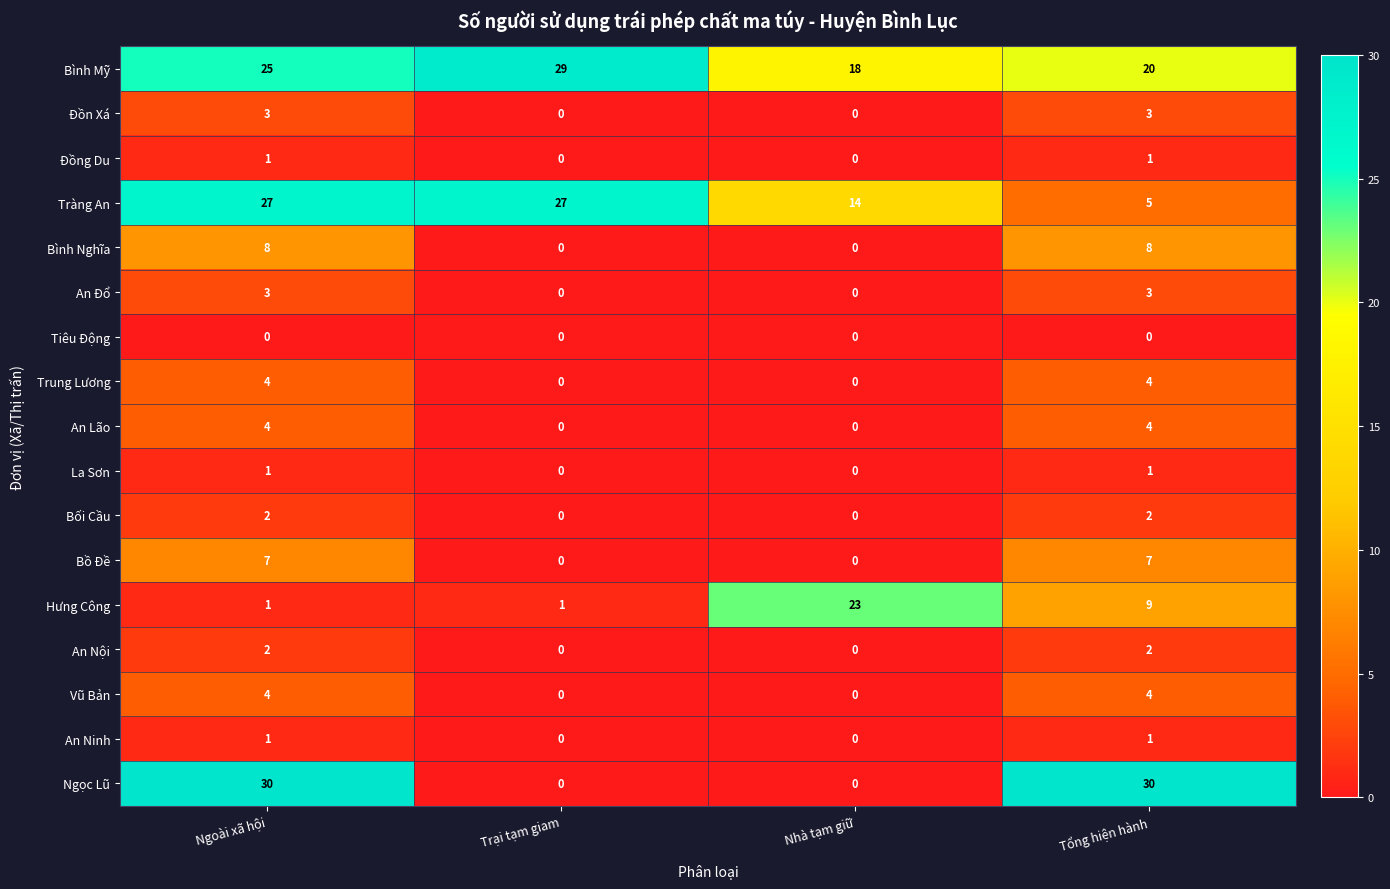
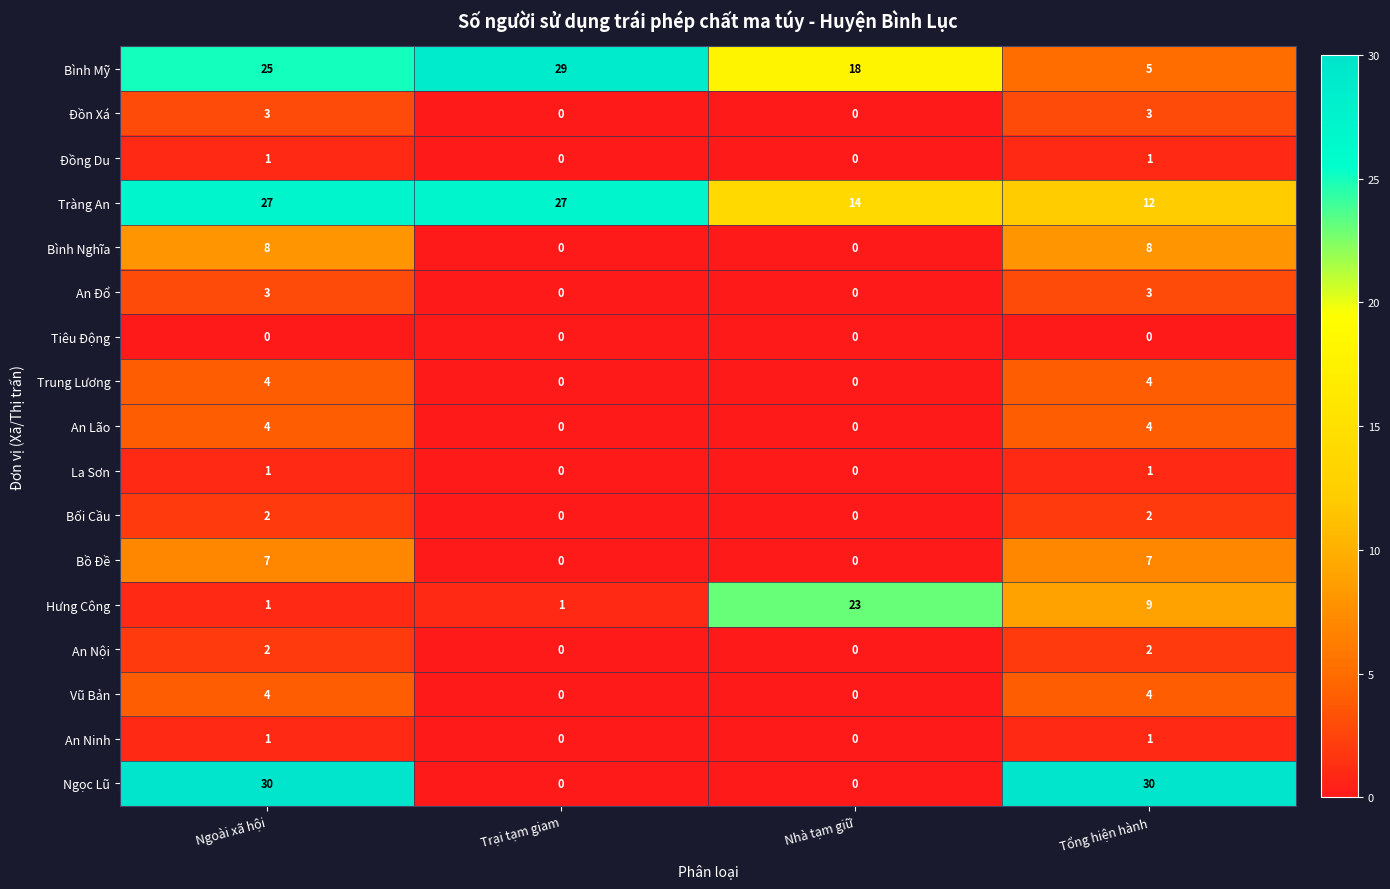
  {
    "Bình Mỹ": {
      "Ngoài xã hội": 25,
      "Trại tạm giam": 29,
      "Nhà tạm giữ": 18,
-     "Tổng hiện hành": 20
+     "Tổng hiện hành": 5
    },
    "Đồn Xá": {
      "Ngoài xã hội": 3,
      "Trại tạm giam": 0,
      "Nhà tạm giữ": 0,
      "Tổng hiện hành": 3
    },
    "Đồng Du": {
      "Ngoài xã hội": 1,
      "Trại tạm giam": 0,
      "Nhà tạm giữ": 0,
      "Tổng hiện hành": 1
    },
    "Tràng An": {
      "Ngoài xã hội": 27,
      "Trại tạm giam": 27,
      "Nhà tạm giữ": 14,
-     "Tổng hiện hành": 5
+     "Tổng hiện hành": 12
    },
    "Bình Nghĩa": {
      "Ngoài xã hội": 8,
      "Trại tạm giam": 0,
      "Nhà tạm giữ": 0,
      "Tổng hiện hành": 8
    },
    "An Đổ": {
      "Ngoài xã hội": 3,
      "Trại tạm giam": 0,
      "Nhà tạm giữ": 0,
      "Tổng hiện hành": 3
    },
    "Tiêu Động": {
      "Ngoài xã hội": 0,
      "Trại tạm giam": 0,
      "Nhà tạm giữ": 0,
      "Tổng hiện hành": 0
    },
    "Trung Lương": {
      "Ngoài xã hội": 4,
      "Trại tạm giam": 0,
      "Nhà tạm giữ": 0,
      "Tổng hiện hành": 4
    },
    "An Lão": {
      "Ngoài xã hội": 4,
      "Trại tạm giam": 0,
      "Nhà tạm giữ": 0,
      "Tổng hiện hành": 4
    },
    "La Sơn": {
      "Ngoài xã hội": 1,
      "Trại tạm giam": 0,
      "Nhà tạm giữ": 0,
      "Tổng hiện hành": 1
    },
    "Bối Cầu": {
      "Ngoài xã hội": 2,
      "Trại tạm giam": 0,
      "Nhà tạm giữ": 0,
      "Tổng hiện hành": 2
    },
    "Bồ Đề": {
      "Ngoài xã hội": 7,
      "Trại tạm giam": 0,
      "Nhà tạm giữ": 0,
      "Tổng hiện hành": 7
    },
    "Hưng Công": {
      "Ngoài xã hội": 1,
      "Trại tạm giam": 1,
      "Nhà tạm giữ": 23,
      "Tổng hiện hành": 9
    },
    "An Nội": {
      "Ngoài xã hội": 2,
      "Trại tạm giam": 0,
      "Nhà tạm giữ": 0,
      "Tổng hiện hành": 2
    },
    "Vũ Bản": {
      "Ngoài xã hội": 4,
      "Trại tạm giam": 0,
      "Nhà tạm giữ": 0,
      "Tổng hiện hành": 4
    },
    "An Ninh": {
      "Ngoài xã hội": 1,
      "Trại tạm giam": 0,
      "Nhà tạm giữ": 0,
      "Tổng hiện hành": 1
    },
    "Ngọc Lũ": {
      "Ngoài xã hội": 30,
      "Trại tạm giam": 0,
      "Nhà tạm giữ": 0,
      "Tổng hiện hành": 30
    }
  }
